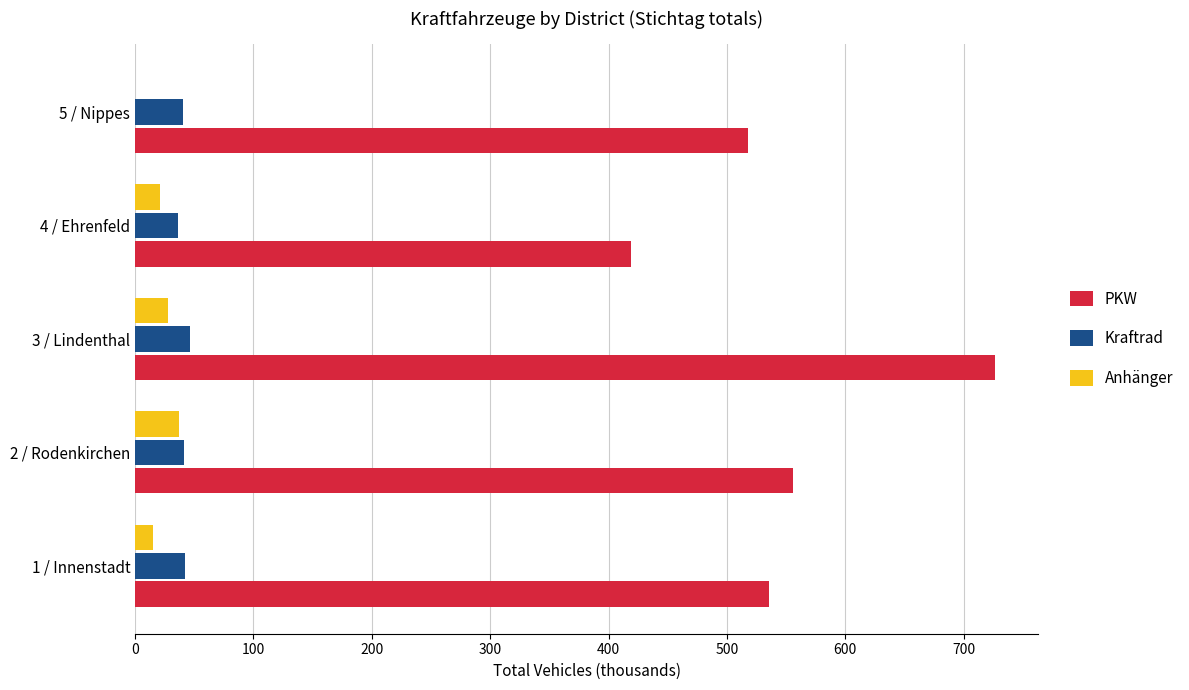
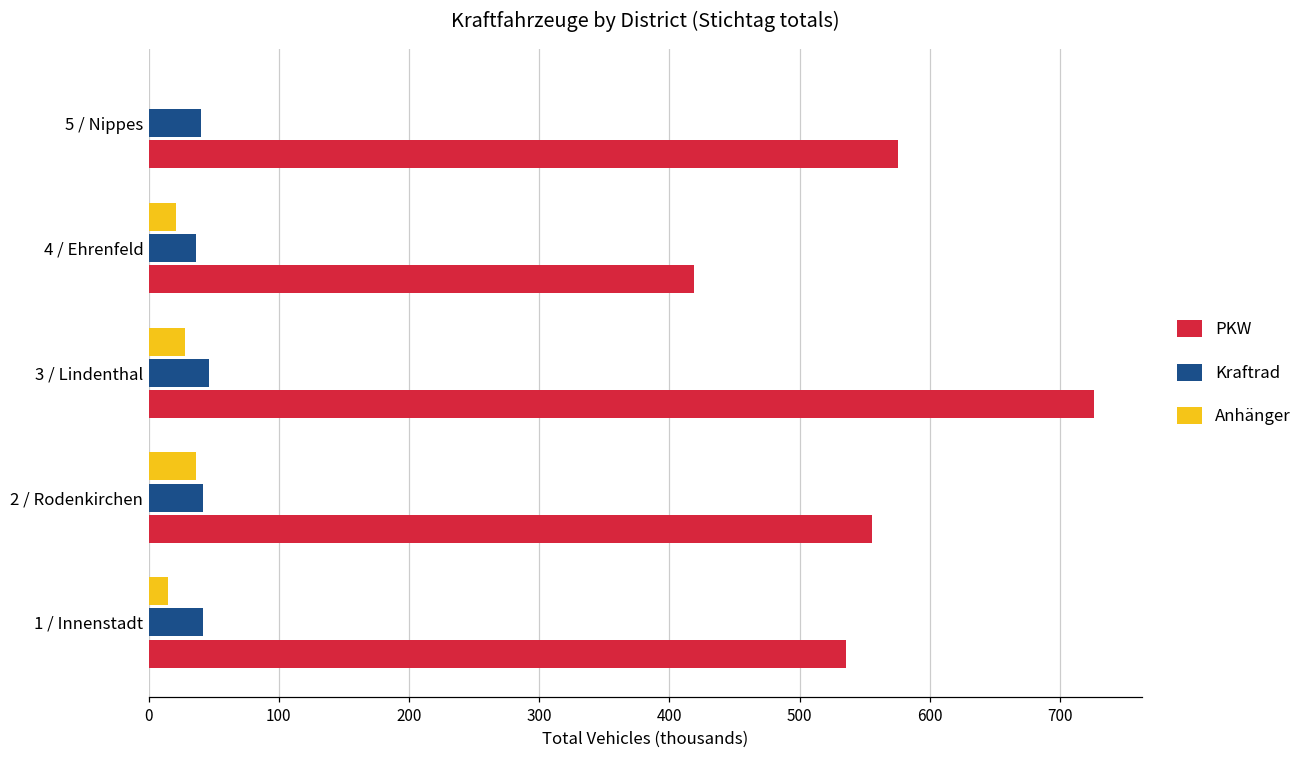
  {
    "PKW": {
-     "5 / Nippes": 518,
+     "5 / Nippes": 576,
      "4 / Ehrenfeld": 419,
      "3 / Lindenthal": 726,
      "2 / Rodenkirchen": 556,
      "1 / Innenstadt": 535
    },
    "Kraftrad": {
      "5 / Nippes": 41,
      "4 / Ehrenfeld": 36,
      "3 / Lindenthal": 47,
      "2 / Rodenkirchen": 42,
      "1 / Innenstadt": 42
    },
    "Anhänger": {
      "5 / Nippes": 0,
      "4 / Ehrenfeld": 21,
      "3 / Lindenthal": 28,
      "2 / Rodenkirchen": 37,
      "1 / Innenstadt": 15
    }
  }
